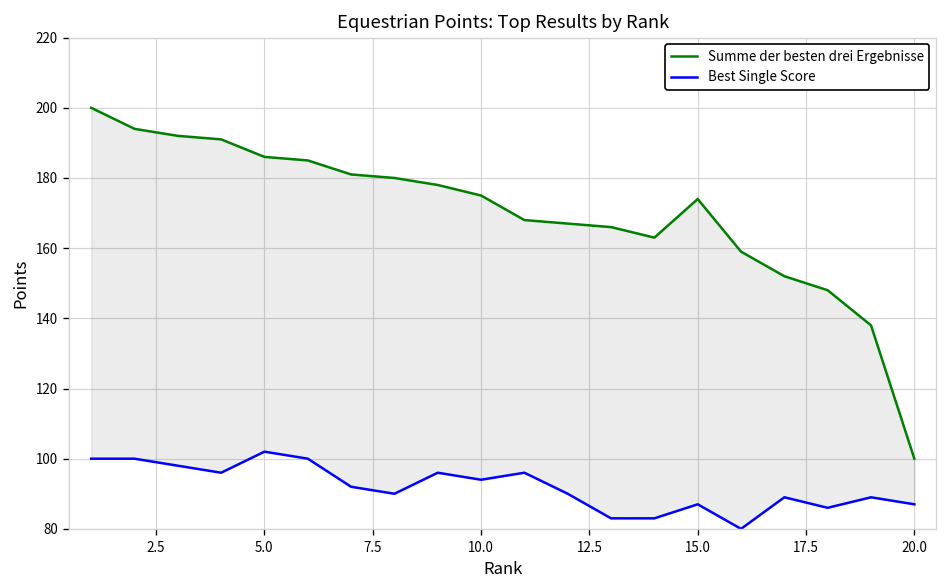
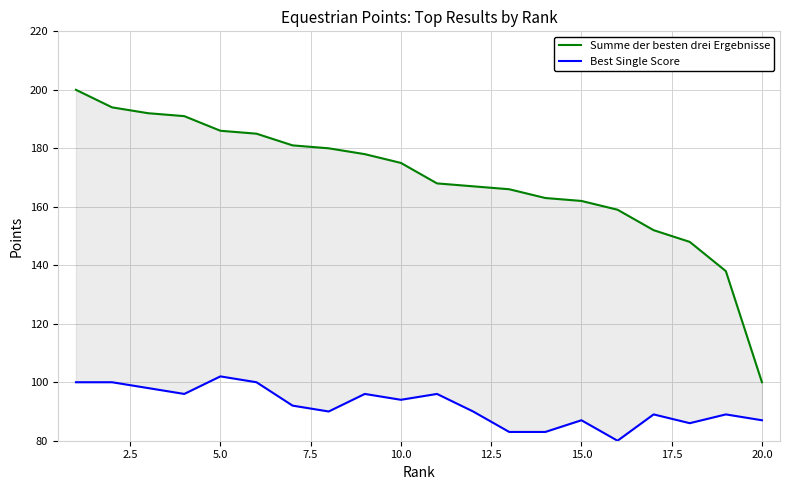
  {
    "Summe der besten drei Ergebnisse": {
      "5.0": 186,
      "10.0": 175,
-     "15.0": 174,
+     "15.0": 162,
      "20.0": 100
    },
    "Best Single Score": {
      "5.0": 102,
      "10.0": 94,
      "15.0": 87,
      "20.0": 87
    }
  }
